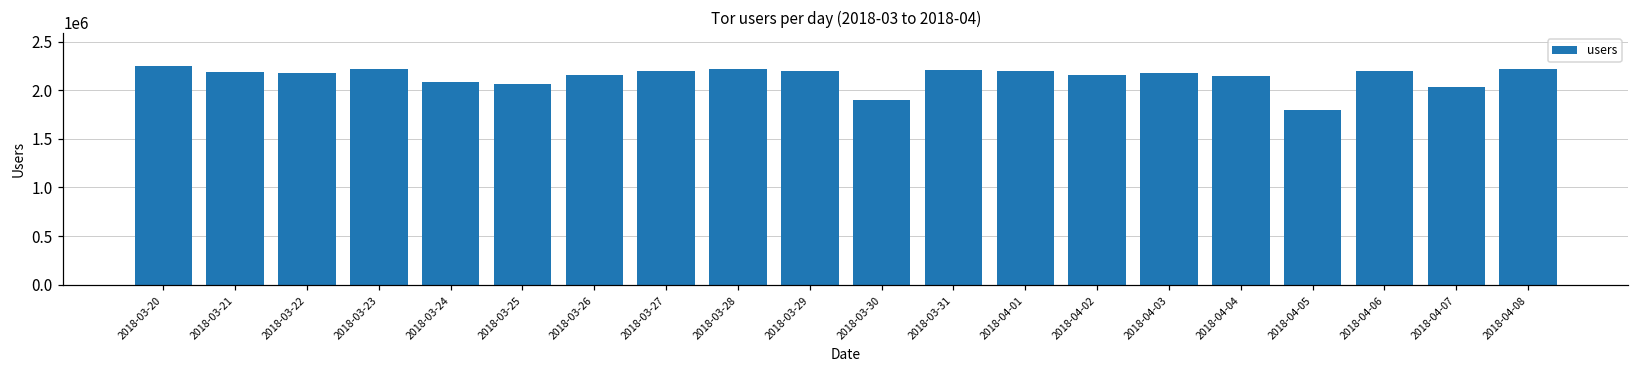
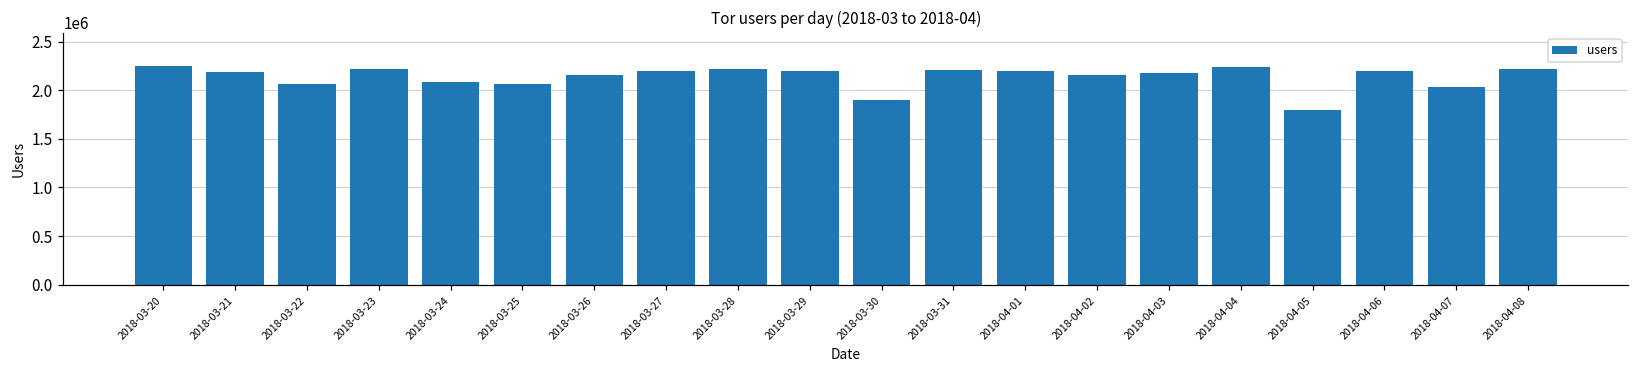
  {
    "2018-03-20": 2300000,
    "2018-03-21": 2200000,
-   "2018-03-22": 2200000,
+   "2018-03-22": 2100000,
    "2018-03-23": 2200000,
    "2018-03-24": 2100000,
    "2018-03-25": 2100000,
    "2018-03-26": 2200000,
    "2018-03-27": 2200000,
    "2018-03-28": 2200000,
    "2018-03-29": 2200000,
    "2018-03-30": 1900000,
    "2018-03-31": 2200000,
    "2018-04-01": 2200000,
    "2018-04-02": 2200000,
    "2018-04-03": 2200000,
-   "2018-04-04": 2100000,
+   "2018-04-04": 2200000,
    "2018-04-05": 1800000,
    "2018-04-06": 2200000,
    "2018-04-07": 2000000,
    "2018-04-08": 2200000
  }
